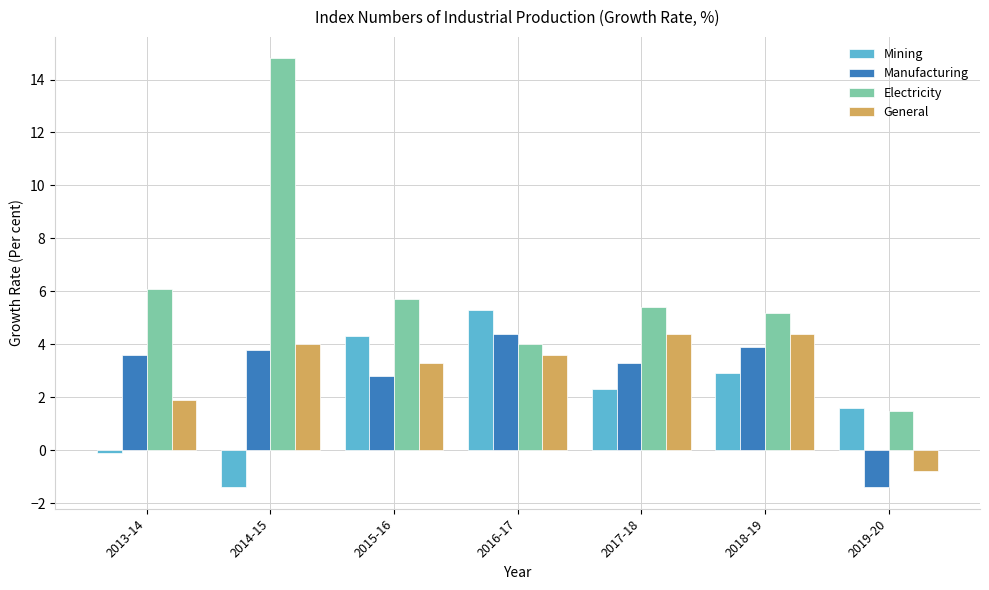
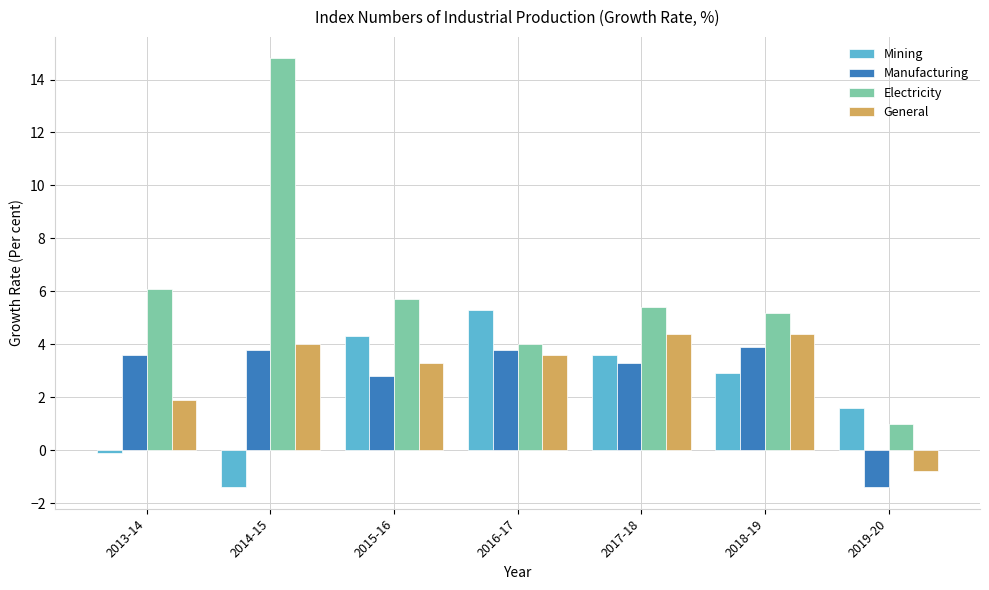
  {
    "Mining": {
      "2013-14": -0.1,
      "2014-15": -1.4,
      "2015-16": 4.3,
      "2016-17": 5.3,
-     "2017-18": 2.3,
+     "2017-18": 3.6,
      "2018-19": 2.9,
      "2019-20": 1.6
    },
    "Manufacturing": {
      "2013-14": 3.6,
      "2014-15": 3.8,
      "2015-16": 2.8,
-     "2016-17": 4.4,
+     "2016-17": 3.8,
      "2017-18": 3.3,
      "2018-19": 3.9,
      "2019-20": -1.4
    },
    "Electricity": {
      "2013-14": 6.1,
      "2014-15": 14.8,
      "2015-16": 5.7,
      "2016-17": 4.0,
      "2017-18": 5.4,
      "2018-19": 5.2,
-     "2019-20": 1.5
+     "2019-20": 1.0
    },
    "General": {
      "2013-14": 1.9,
      "2014-15": 4.0,
      "2015-16": 3.3,
      "2016-17": 3.6,
      "2017-18": 4.4,
      "2018-19": 4.4,
      "2019-20": -0.8
    }
  }
